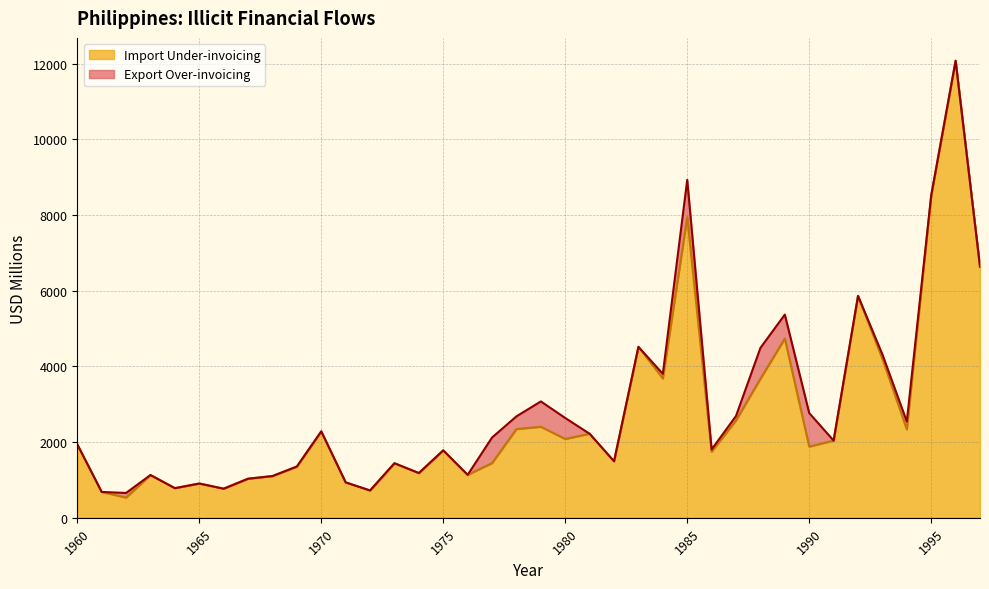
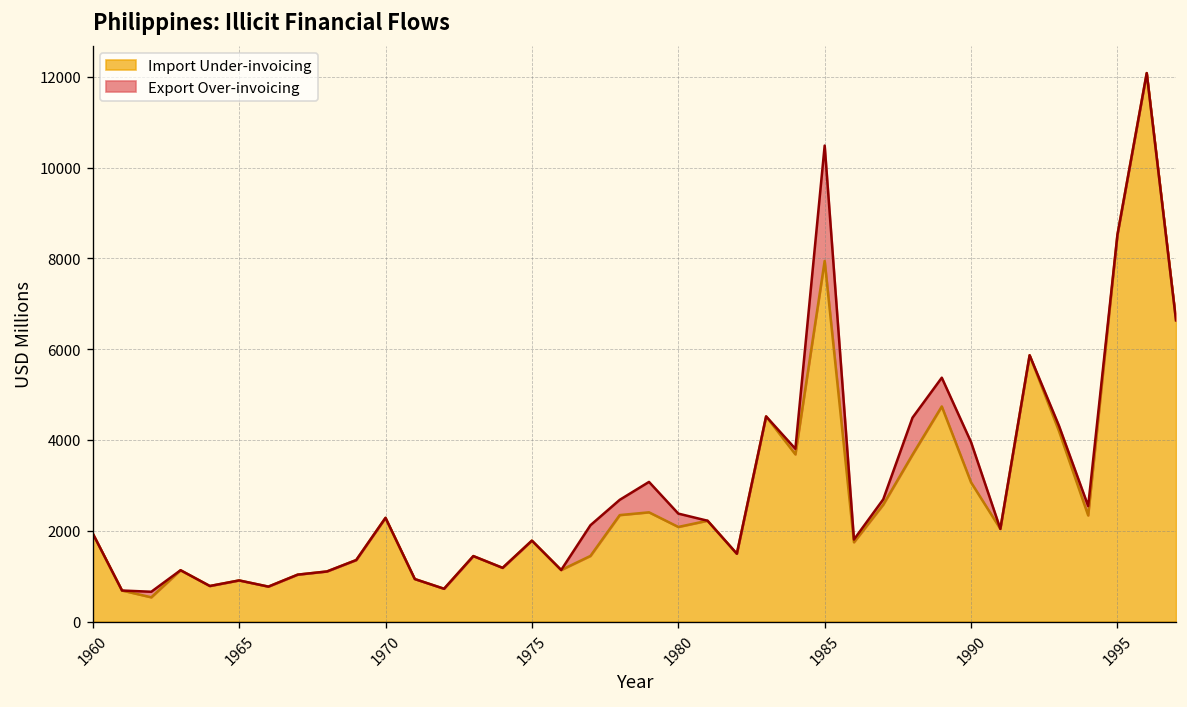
  {
    "Import Under-invoicing": {
      "1980": 2100,
      "1985": 7900,
-     "1990": 1900
+     "1990": 3100
    },
    "Export Over-invoicing": {
-     "1980": 600,
-     "1985": 1000,
+     "1980": 300,
+     "1985": 2500,
      "1990": 900
    }
  }
